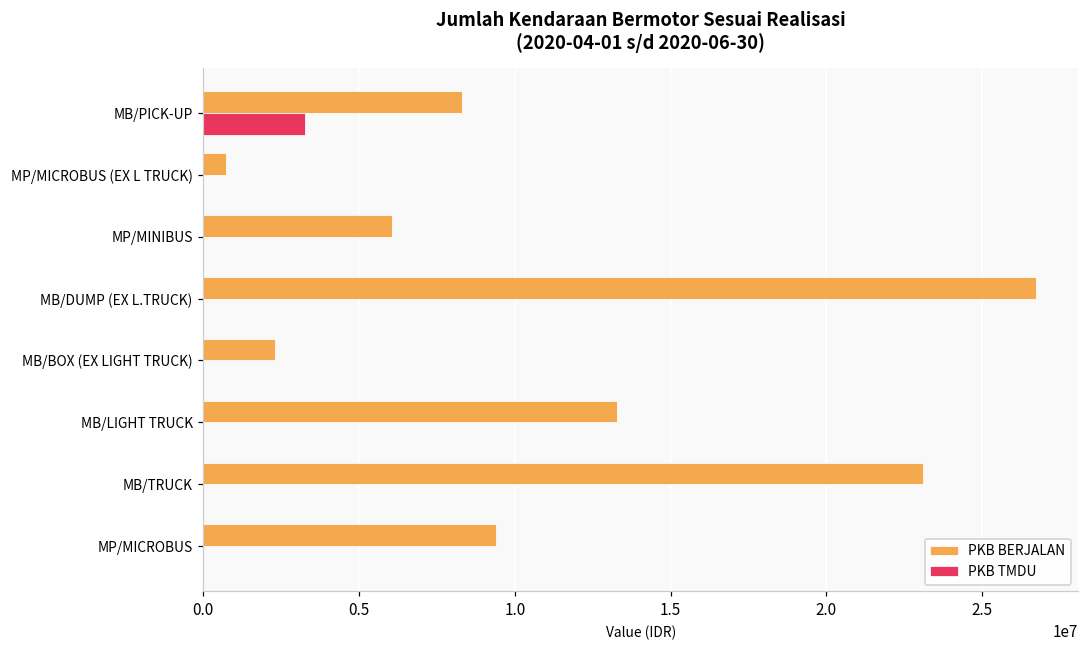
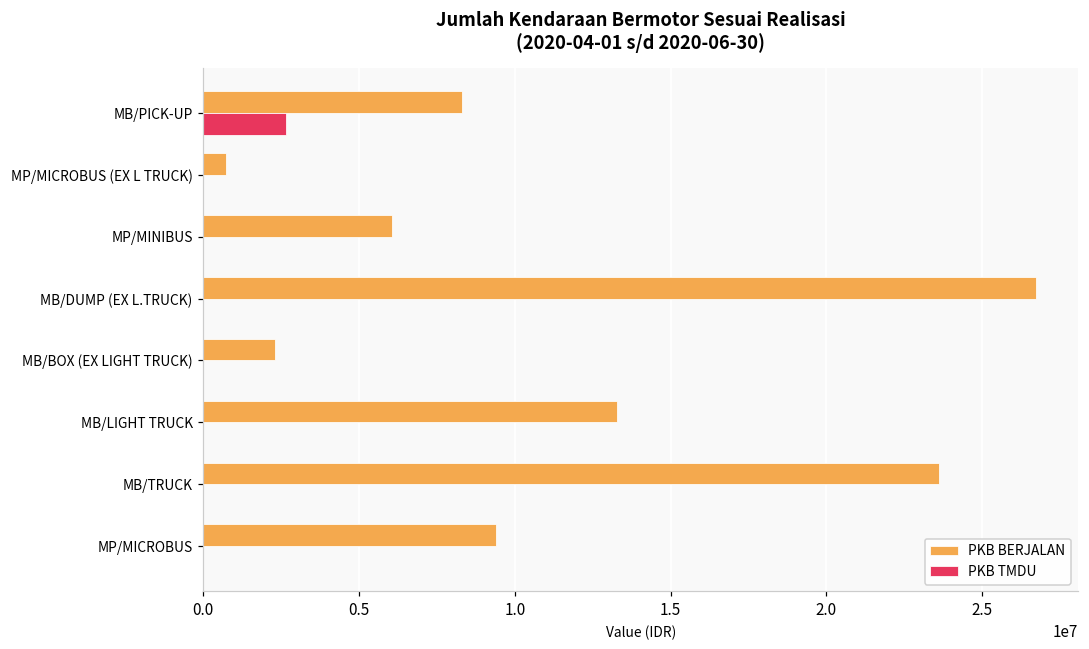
  {
    "PKB BERJALAN": {
      "MB/PICK-UP": 8300000,
      "MP/MICROBUS (EX L TRUCK)": 700000,
      "MP/MINIBUS": 6100000,
      "MB/DUMP (EX L.TRUCK)": 26700000,
      "MB/BOX (EX LIGHT TRUCK)": 2300000,
      "MB/LIGHT TRUCK": 13300000,
-     "MB/TRUCK": 23100000,
+     "MB/TRUCK": 23600000,
      "MP/MICROBUS": 9400000
    },
    "PKB TMDU": {
-     "MB/PICK-UP": 3300000,
+     "MB/PICK-UP": 2700000,
      "MP/MICROBUS (EX L TRUCK)": 0,
      "MP/MINIBUS": 0,
      "MB/DUMP (EX L.TRUCK)": 0,
      "MB/BOX (EX LIGHT TRUCK)": 0,
      "MB/LIGHT TRUCK": 0,
      "MB/TRUCK": 0,
      "MP/MICROBUS": 0
    }
  }
